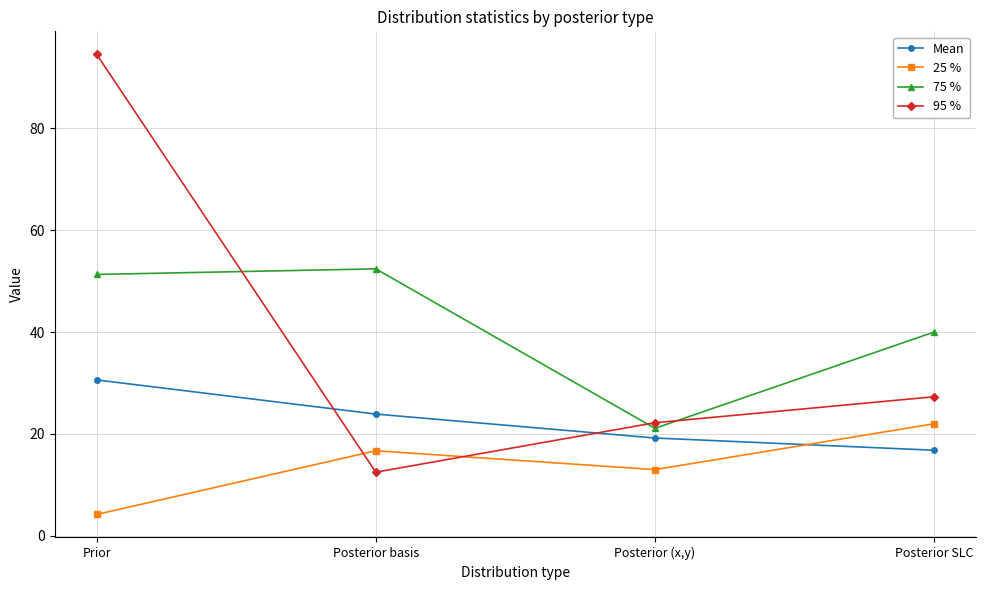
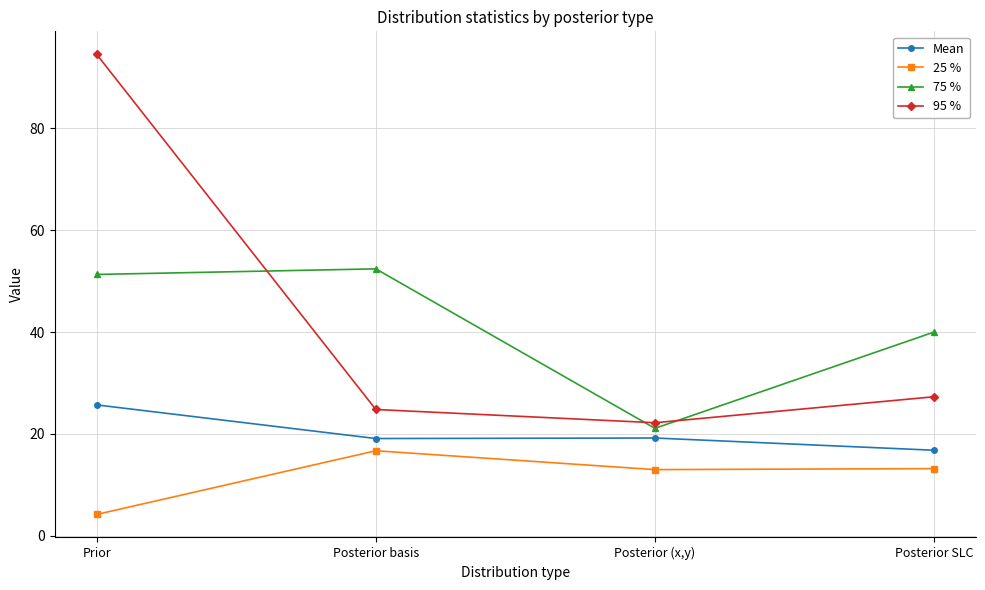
  {
    "Mean": {
-     "Prior": 31,
-     "Posterior basis": 24,
+     "Prior": 26,
+     "Posterior basis": 19,
      "Posterior (x,y)": 19,
      "Posterior SLC": 17
    },
    "25 %": {
      "Prior": 4,
      "Posterior basis": 17,
      "Posterior (x,y)": 13,
-     "Posterior SLC": 22
+     "Posterior SLC": 13
    },
    "75 %": {
      "Prior": 51,
      "Posterior basis": 52,
      "Posterior (x,y)": 21,
      "Posterior SLC": 40
    },
    "95 %": {
      "Prior": 95,
-     "Posterior basis": 13,
+     "Posterior basis": 25,
      "Posterior (x,y)": 22,
      "Posterior SLC": 27
    }
  }
